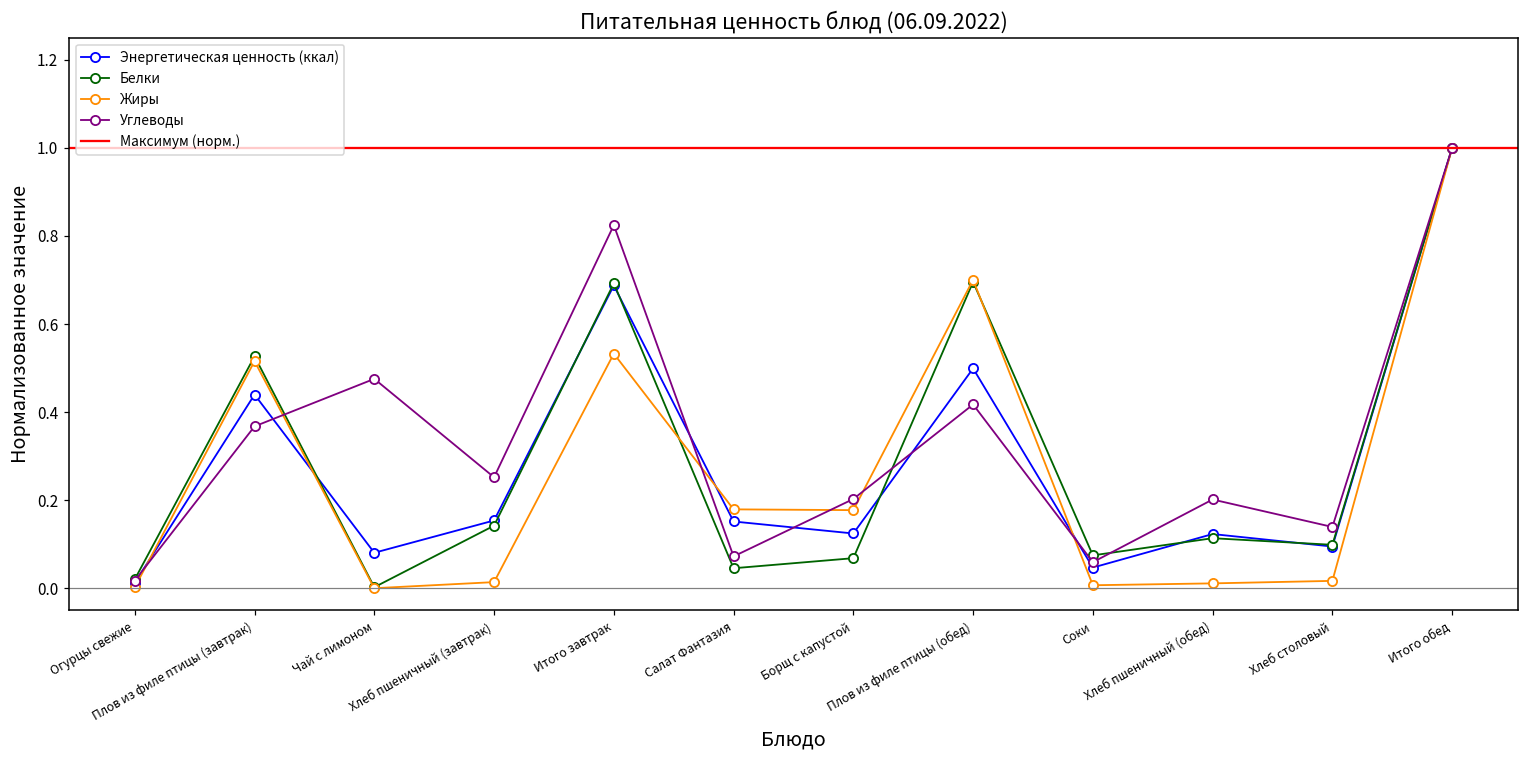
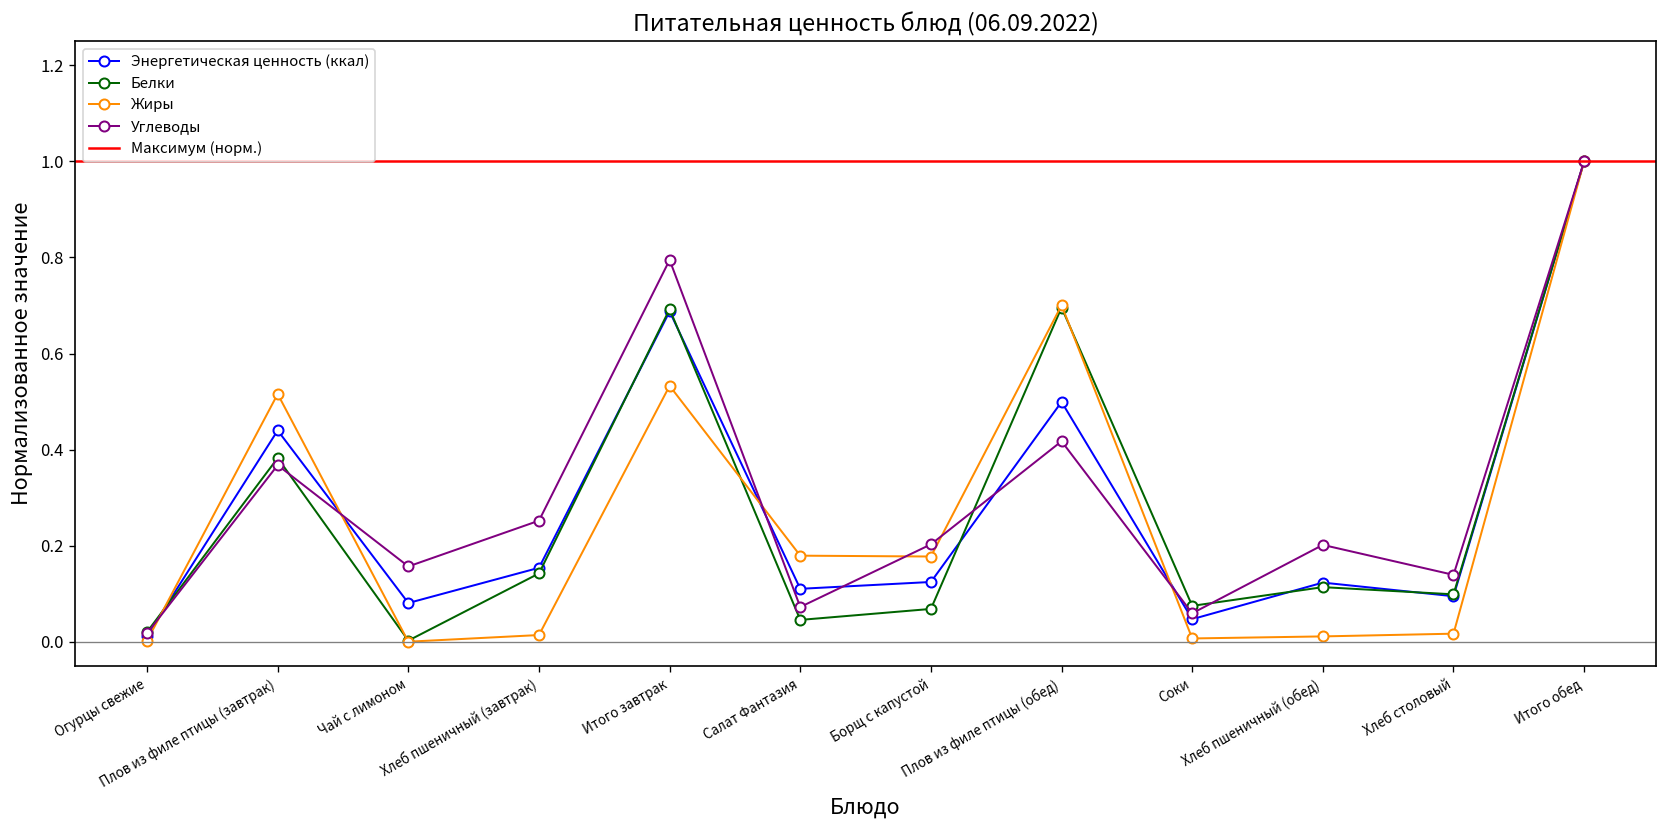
  {
    "Энергетическая ценность (ккал)": {
      "Плов из филе птицы (завтрак)": 0.44,
      "Чай с лимоном": 0.08,
      "Хлеб пшеничный (завтрак)": 0.15,
-     "Салат Фантазия": 0.15,
+     "Салат Фантазия": 0.11,
      "Борщ с капустой": 0.12,
      "Плов из филе птицы (обед)": 0.50,
      "Соки": 0.05,
      "Хлеб пшеничный (обед)": 0.12
    },
    "Белки": {
-     "Плов из филе птицы (завтрак)": 0.53,
+     "Плов из филе птицы (завтрак)": 0.38,
      "Хлеб пшеничный (завтрак)": 0.14,
      "Салат Фантазия": 0.05,
      "Борщ с капустой": 0.07,
      "Соки": 0.07,
      "Хлеб пшеничный (обед)": 0.11
    },
    "Жиры": {
      "Огурцы свежие": 0.00,
      "Плов из филе птицы (завтрак)": 0.52,
      "Хлеб пшеничный (завтрак)": 0.01,
      "Итого завтрак": 0.53,
      "Салат Фантазия": 0.18,
      "Борщ с капустой": 0.18,
      "Соки": 0.01,
      "Хлеб пшеничный (обед)": 0.01,
      "Хлеб столовый": 0.02
    },
    "Углеводы": {
      "Плов из филе птицы (завтрак)": 0.37,
-     "Чай с лимоном": 0.48,
+     "Чай с лимоном": 0.16,
      "Хлеб пшеничный (завтрак)": 0.25,
-     "Итого завтрак": 0.82,
+     "Итого завтрак": 0.79,
      "Салат Фантазия": 0.07,
      "Борщ с капустой": 0.20,
      "Плов из филе птицы (обед)": 0.42,
      "Соки": 0.06,
      "Хлеб пшеничный (обед)": 0.20,
      "Хлеб столовый": 0.14
    }
  }
